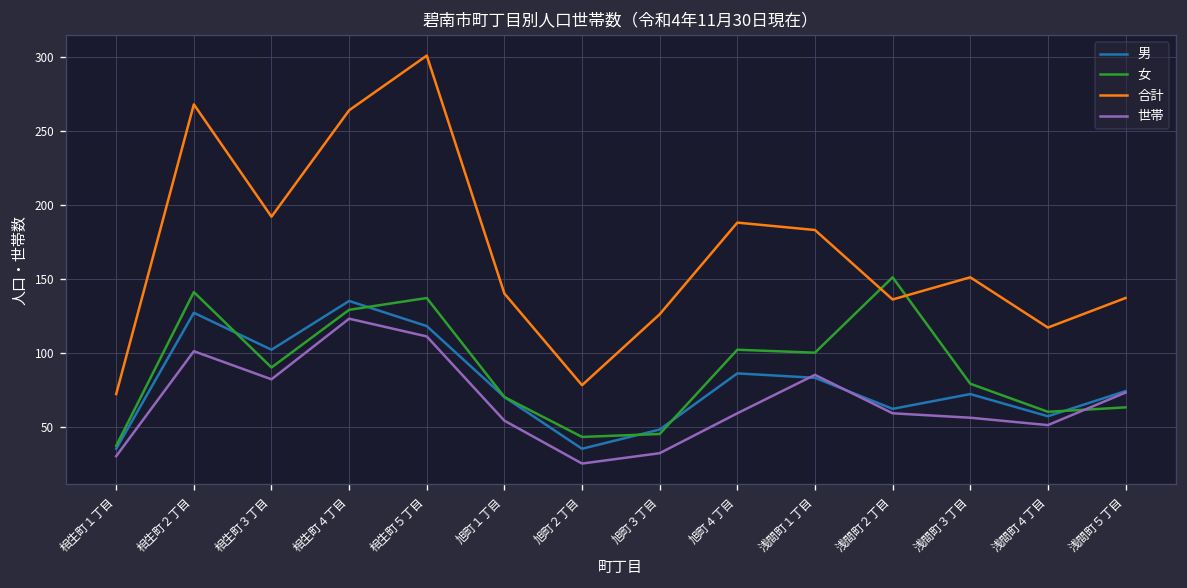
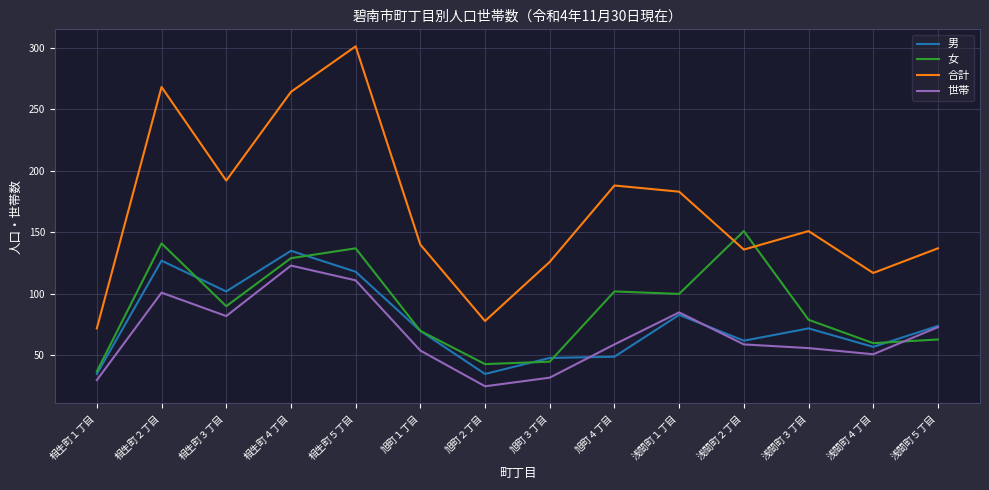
  {
    "男": {
      "相生町２丁目": 127,
      "相生町３丁目": 102,
      "相生町４丁目": 135,
      "相生町５丁目": 118,
      "旭町２丁目": 35,
      "旭町３丁目": 48,
-     "旭町４丁目": 86,
+     "旭町４丁目": 49,
      "浅間町２丁目": 62,
      "浅間町３丁目": 72,
      "浅間町４丁目": 57
    },
    "女": {
      "相生町２丁目": 141,
      "相生町３丁目": 90,
      "相生町４丁目": 129,
      "相生町５丁目": 137,
      "旭町２丁目": 43,
      "旭町３丁目": 45,
      "旭町４丁目": 102,
      "浅間町１丁目": 100,
      "浅間町２丁目": 151,
      "浅間町３丁目": 79,
      "浅間町４丁目": 60,
      "浅間町５丁目": 63
    },
    "合計": {
      "相生町１丁目": 72,
      "相生町２丁目": 268,
      "相生町３丁目": 192,
      "相生町４丁目": 264,
      "相生町５丁目": 301,
      "旭町１丁目": 140,
      "旭町２丁目": 78,
      "旭町３丁目": 126,
      "旭町４丁目": 188,
      "浅間町１丁目": 183,
      "浅間町２丁目": 136,
      "浅間町３丁目": 151,
      "浅間町４丁目": 117,
      "浅間町５丁目": 137
    },
    "世帯": {
      "相生町１丁目": 30,
      "相生町２丁目": 101,
      "相生町３丁目": 82,
      "相生町４丁目": 123,
      "相生町５丁目": 111,
      "旭町１丁目": 54,
      "旭町２丁目": 25,
      "旭町３丁目": 32,
      "旭町４丁目": 59,
      "浅間町２丁目": 59,
      "浅間町３丁目": 56,
      "浅間町４丁目": 51
    }
  }
